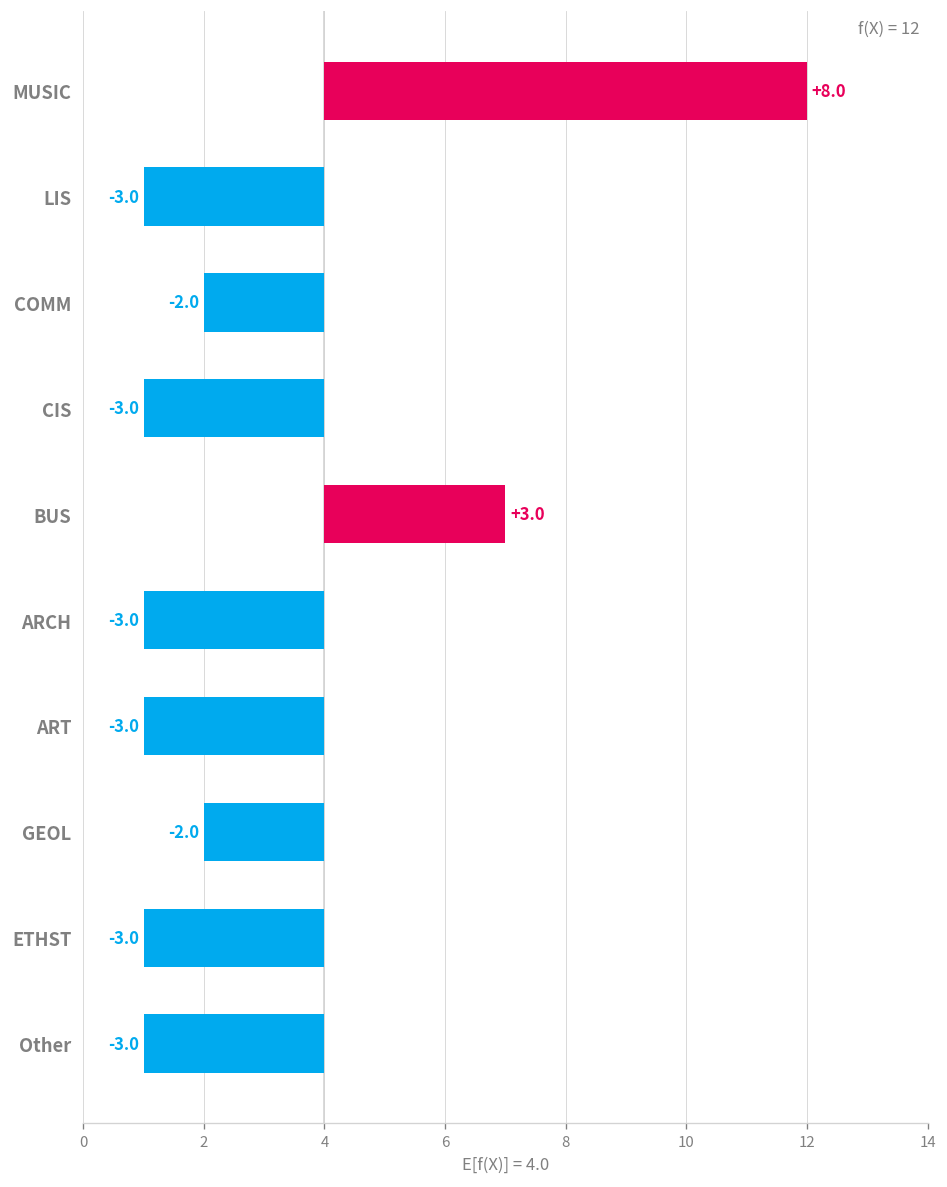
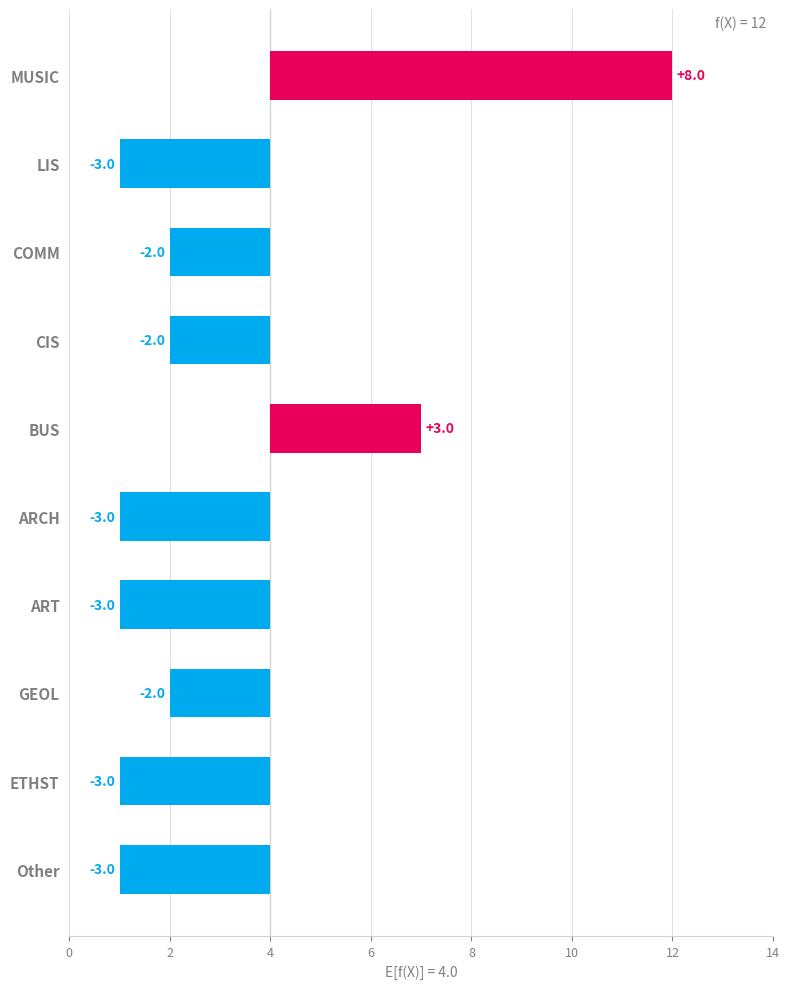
  {
    "MUSIC": "+8.0",
    "LIS": "-3.0",
    "COMM": "-2.0",
-   "CIS": "-3.0",
+   "CIS": "-2.0",
    "BUS": "+3.0",
    "ARCH": "-3.0",
    "ART": "-3.0",
    "GEOL": "-2.0",
    "ETHST": "-3.0",
    "Other": "-3.0"
  }
